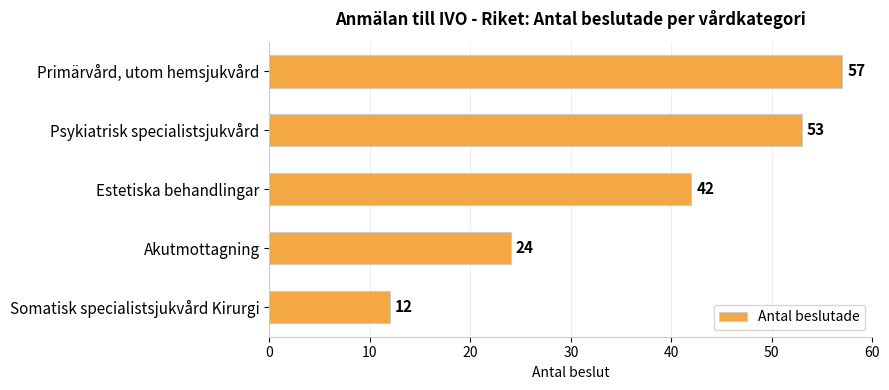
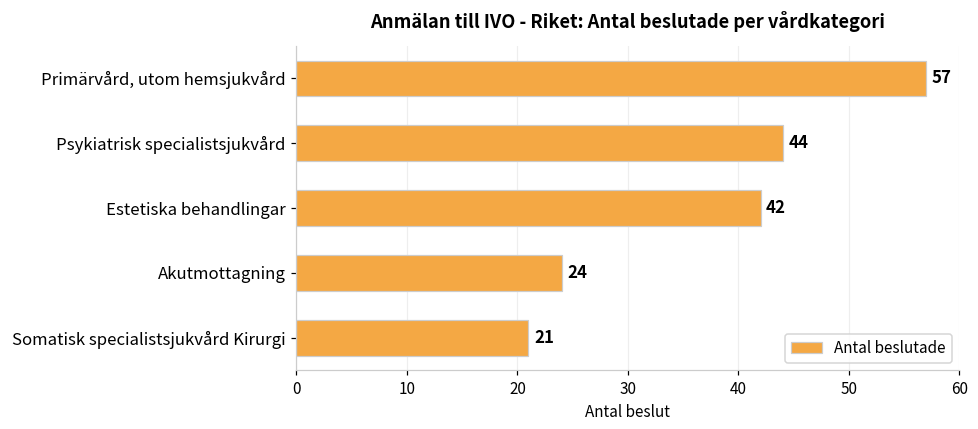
  {
    "Primärvård, utom hemsjukvård": 57,
-   "Psykiatrisk specialistsjukvård": 53,
+   "Psykiatrisk specialistsjukvård": 44,
    "Estetiska behandlingar": 42,
    "Akutmottagning": 24,
-   "Somatisk specialistsjukvård Kirurgi": 12
+   "Somatisk specialistsjukvård Kirurgi": 21
  }
